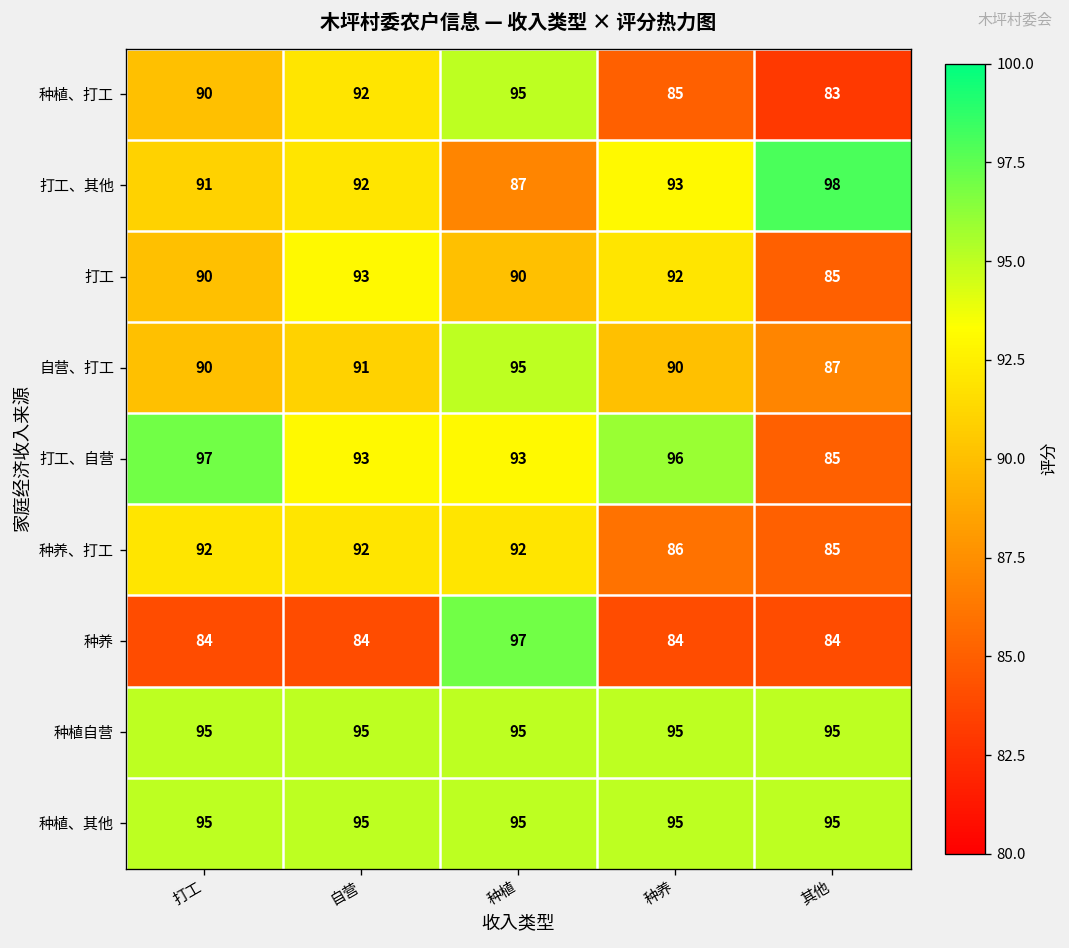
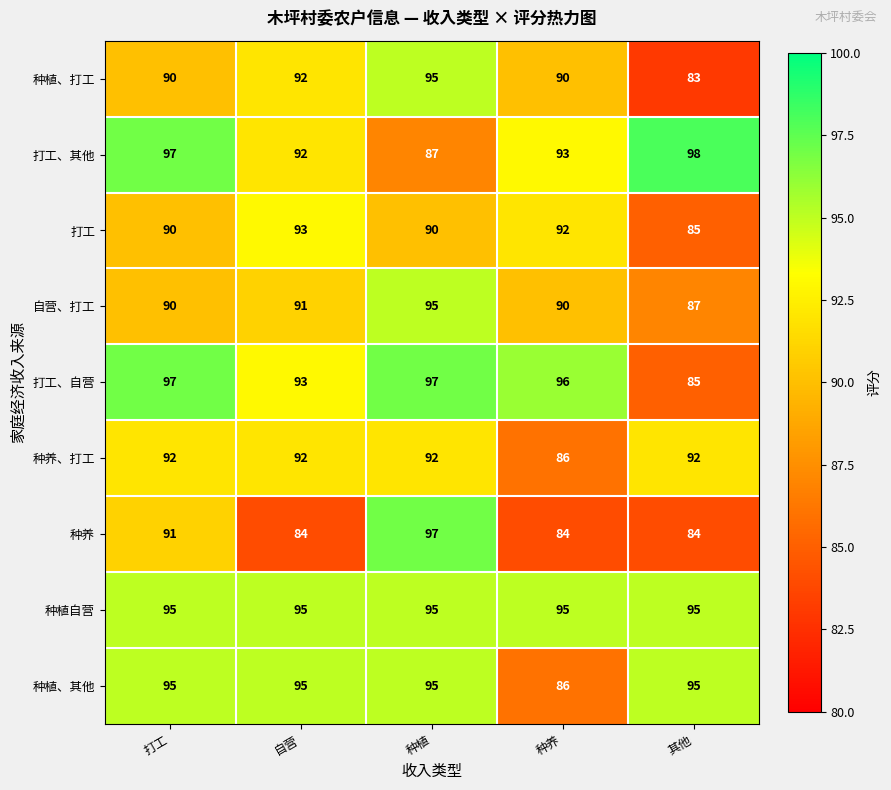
  {
    "种植、打工": {
      "打工": 90,
      "自营": 92,
      "种植": 95,
-     "种养": 85,
+     "种养": 90,
      "其他": 83
    },
    "打工、其他": {
-     "打工": 91,
+     "打工": 97,
      "自营": 92,
      "种植": 87,
      "种养": 93,
      "其他": 98
    },
    "打工": {
      "打工": 90,
      "自营": 93,
      "种植": 90,
      "种养": 92,
      "其他": 85
    },
    "自营、打工": {
      "打工": 90,
      "自营": 91,
      "种植": 95,
      "种养": 90,
      "其他": 87
    },
    "打工、自营": {
      "打工": 97,
      "自营": 93,
-     "种植": 93,
+     "种植": 97,
      "种养": 96,
      "其他": 85
    },
    "种养、打工": {
      "打工": 92,
      "自营": 92,
      "种植": 92,
      "种养": 86,
-     "其他": 85
+     "其他": 92
    },
    "种养": {
-     "打工": 84,
+     "打工": 91,
      "自营": 84,
      "种植": 97,
      "种养": 84,
      "其他": 84
    },
    "种植自营": {
      "打工": 95,
      "自营": 95,
      "种植": 95,
      "种养": 95,
      "其他": 95
    },
    "种植、其他": {
      "打工": 95,
      "自营": 95,
      "种植": 95,
-     "种养": 95,
+     "种养": 86,
      "其他": 95
    }
  }
